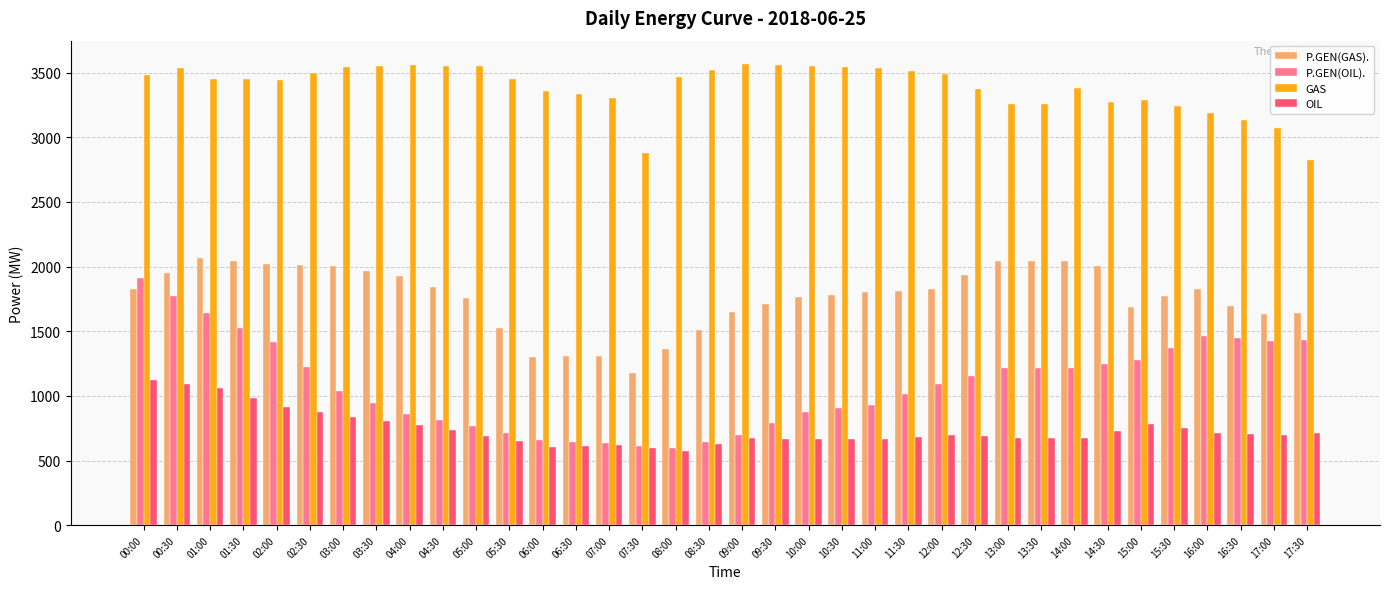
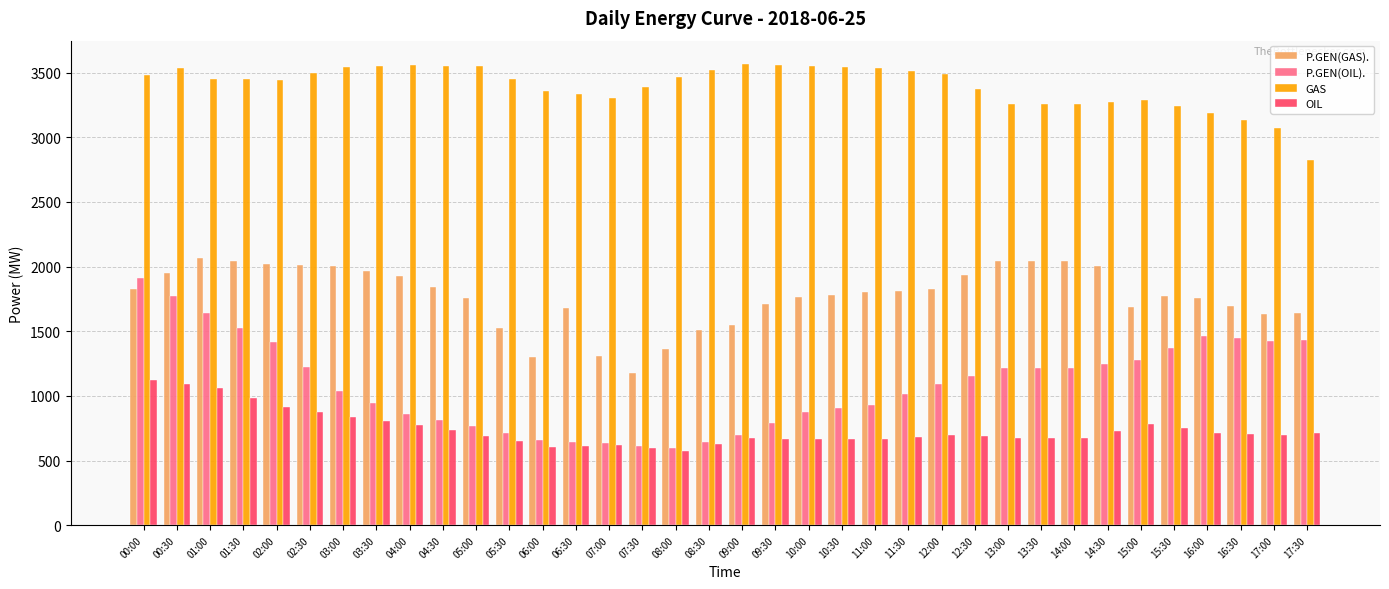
  {
    "P.GEN(GAS).": {
      "00:00": 1820,
      "00:30": 1950,
      "01:00": 2070,
      "01:30": 2050,
      "02:00": 2020,
      "02:30": 2010,
      "03:00": 2000,
      "03:30": 1970,
      "04:00": 1930,
      "04:30": 1840,
      "05:00": 1750,
      "05:30": 1530,
      "06:00": 1300,
-     "06:30": 1310,
+     "06:30": 1680,
      "07:00": 1310,
      "07:30": 1180,
      "08:00": 1360,
      "08:30": 1510,
-     "09:00": 1650,
+     "09:00": 1550,
      "09:30": 1710,
      "10:00": 1770,
      "10:30": 1780,
      "11:00": 1800,
      "11:30": 1810,
      "12:00": 1820,
      "12:30": 1930,
      "13:00": 2050,
      "13:30": 2050,
      "14:00": 2050,
      "14:30": 2000,
      "15:00": 1690,
      "15:30": 1770,
-     "16:00": 1830,
+     "16:00": 1760,
      "16:30": 1700,
      "17:00": 1630,
      "17:30": 1640
    },
    "GAS": {
      "00:00": 3490,
      "00:30": 3540,
      "01:00": 3450,
      "01:30": 3450,
      "02:00": 3450,
      "02:30": 3500,
      "03:00": 3550,
      "03:30": 3550,
      "04:00": 3560,
      "04:30": 3550,
      "05:00": 3550,
      "05:30": 3450,
      "06:00": 3360,
      "06:30": 3330,
      "07:00": 3300,
-     "07:30": 2880,
+     "07:30": 3390,
      "08:00": 3470,
      "08:30": 3520,
      "09:00": 3570,
      "09:30": 3560,
      "10:00": 3550,
      "10:30": 3540,
      "11:00": 3540,
      "11:30": 3510,
      "12:00": 3490,
      "12:30": 3370,
      "13:00": 3260,
      "13:30": 3260,
-     "14:00": 3390,
+     "14:00": 3260,
      "14:30": 3280,
      "15:00": 3290,
      "15:30": 3240,
      "16:00": 3190,
      "16:30": 3130,
      "17:00": 3070,
      "17:30": 2820
    }
  }
